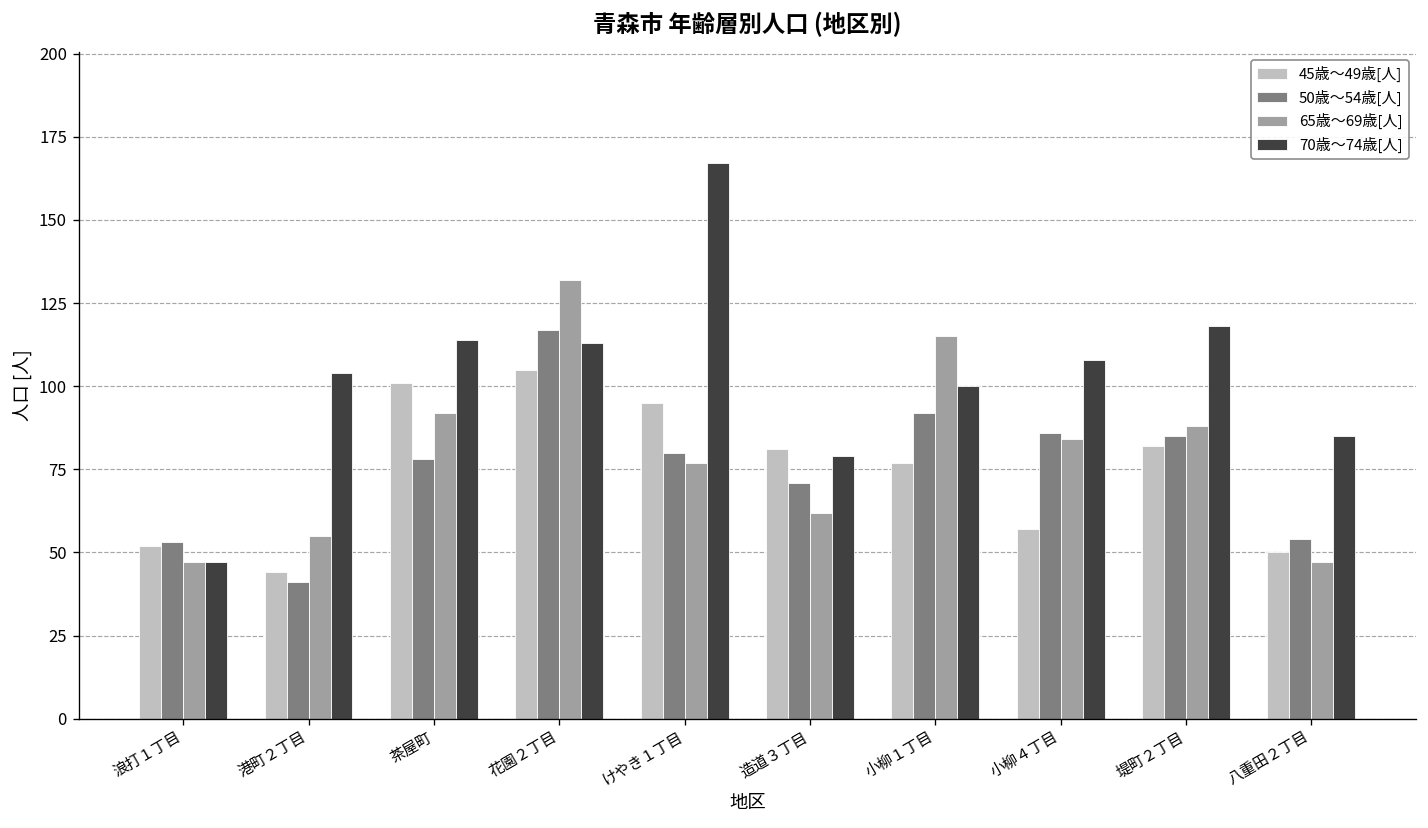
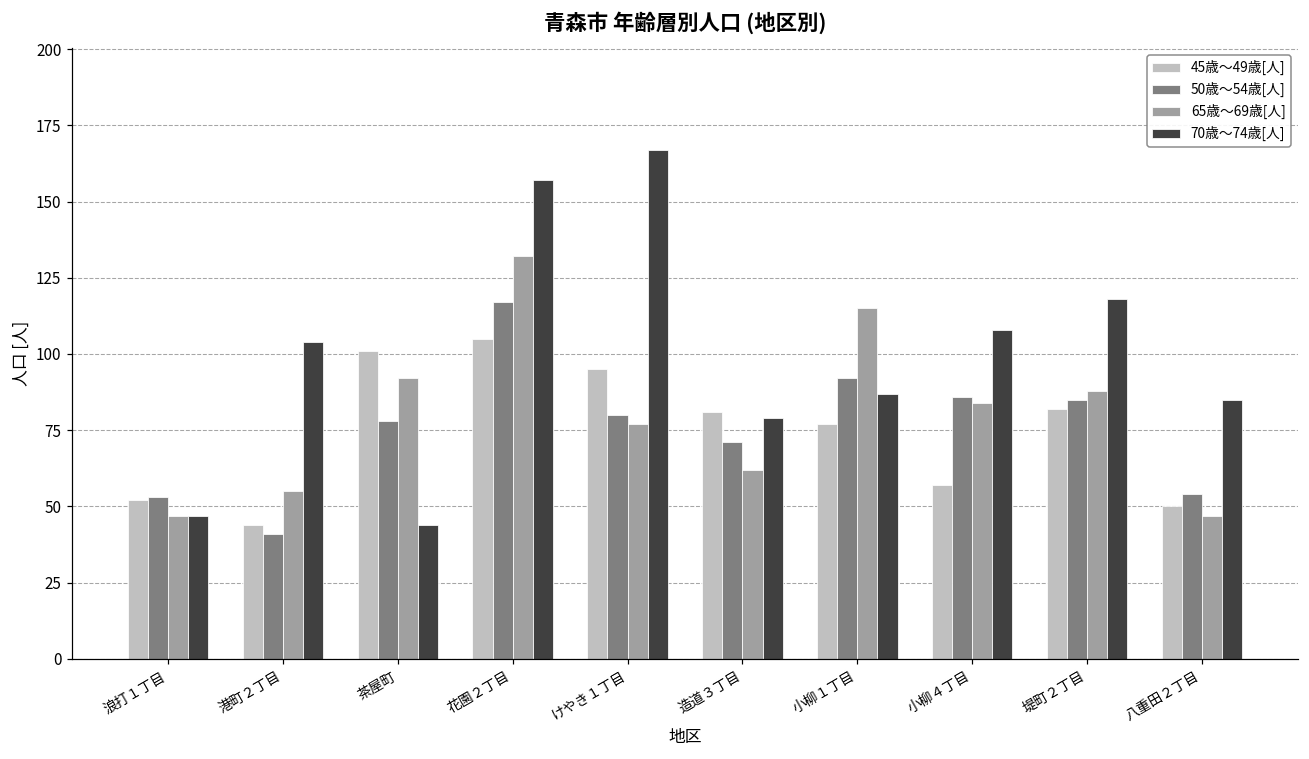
  {
    "70歳～74歳[人]": {
      "浪打１丁目": 47,
      "港町２丁目": 104,
-     "茶屋町": 114,
-     "花園２丁目": 113,
+     "茶屋町": 44,
+     "花園２丁目": 157,
      "けやき１丁目": 167,
      "造道３丁目": 79,
-     "小柳１丁目": 100,
+     "小柳１丁目": 87,
      "小柳４丁目": 108,
      "堤町２丁目": 118,
      "八重田２丁目": 85
    }
  }
